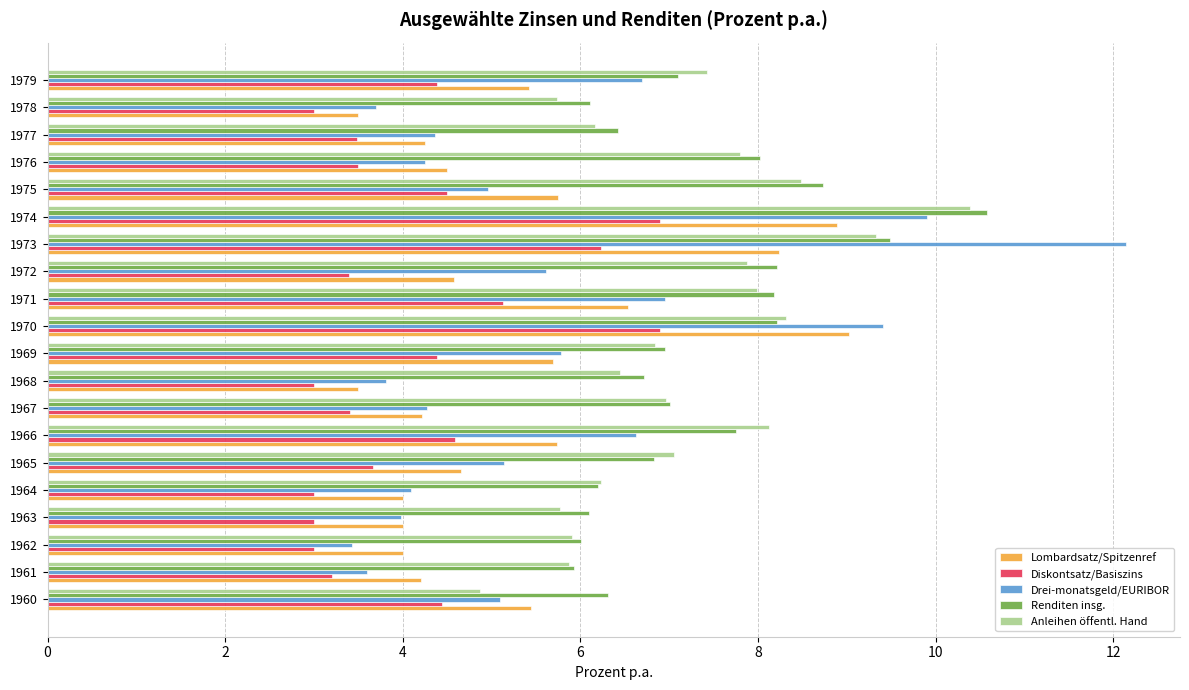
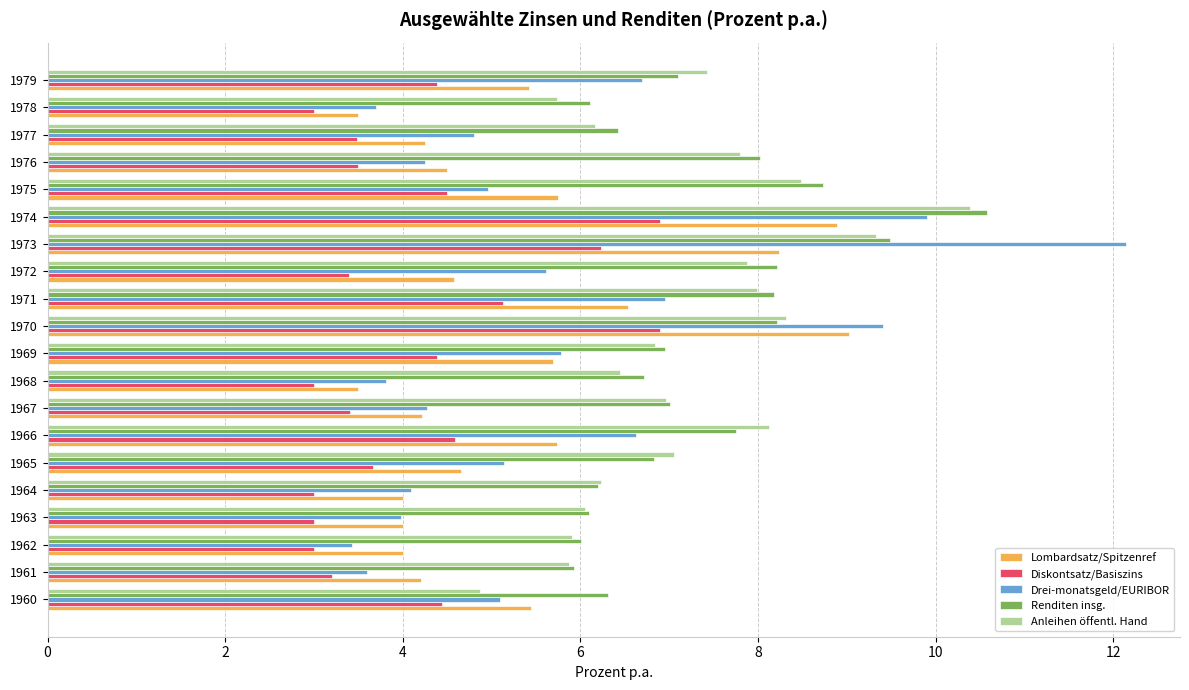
  {
    "Lombardsatz/Spitzenref": {
      "1979": 5.4,
      "1978": 3.5,
      "1977": 4.3,
      "1976": 4.5,
      "1975": 5.8,
      "1974": 8.9,
      "1973": 8.2,
      "1972": 4.6,
      "1971": 6.5,
      "1970": 9.0,
      "1969": 5.7,
      "1968": 3.5,
      "1967": 4.2,
      "1966": 5.7,
      "1965": 4.7,
      "1964": 4.0,
      "1963": 4.0,
      "1962": 4.0,
      "1961": 4.2,
      "1960": 5.4
    },
    "Diskontsatz/Basiszins": {
      "1979": 4.4,
      "1978": 3.0,
      "1977": 3.5,
      "1976": 3.5,
      "1975": 4.5,
      "1974": 6.9,
      "1973": 6.2,
      "1972": 3.4,
      "1971": 5.1,
      "1970": 6.9,
      "1969": 4.4,
      "1968": 3.0,
      "1967": 3.4,
      "1966": 4.6,
      "1965": 3.7,
      "1964": 3.0,
      "1963": 3.0,
      "1962": 3.0,
      "1961": 3.2,
      "1960": 4.4
    },
    "Drei-monatsgeld/EURIBOR": {
      "1979": 6.7,
      "1978": 3.7,
-     "1977": 4.4,
+     "1977": 4.8,
      "1976": 4.2,
      "1975": 5.0,
      "1974": 9.9,
      "1973": 12.1,
      "1972": 5.6,
      "1971": 7.0,
      "1970": 9.4,
      "1969": 5.8,
      "1968": 3.8,
      "1967": 4.3,
      "1966": 6.6,
      "1965": 5.1,
      "1964": 4.1,
      "1963": 4.0,
      "1962": 3.4,
      "1961": 3.6,
      "1960": 5.1
    },
    "Renditen insg.": {
      "1979": 7.1,
      "1978": 6.1,
      "1977": 6.4,
      "1976": 8.0,
      "1975": 8.7,
      "1974": 10.6,
      "1973": 9.5,
      "1972": 8.2,
      "1971": 8.2,
      "1970": 8.2,
      "1969": 7.0,
      "1968": 6.7,
      "1967": 7.0,
      "1966": 7.8,
      "1965": 6.8,
      "1964": 6.2,
      "1963": 6.1,
      "1962": 6.0,
      "1961": 5.9,
      "1960": 6.3
    },
    "Anleihen öffentl. Hand": {
      "1979": 7.4,
      "1978": 5.7,
      "1977": 6.2,
      "1976": 7.8,
      "1975": 8.5,
      "1974": 10.4,
      "1973": 9.3,
      "1972": 7.9,
      "1971": 8.0,
      "1970": 8.3,
      "1969": 6.8,
      "1968": 6.5,
      "1967": 7.0,
      "1966": 8.1,
      "1965": 7.1,
      "1964": 6.2,
-     "1963": 5.8,
+     "1963": 6.1,
      "1962": 5.9,
      "1961": 5.9,
      "1960": 4.9
    }
  }
